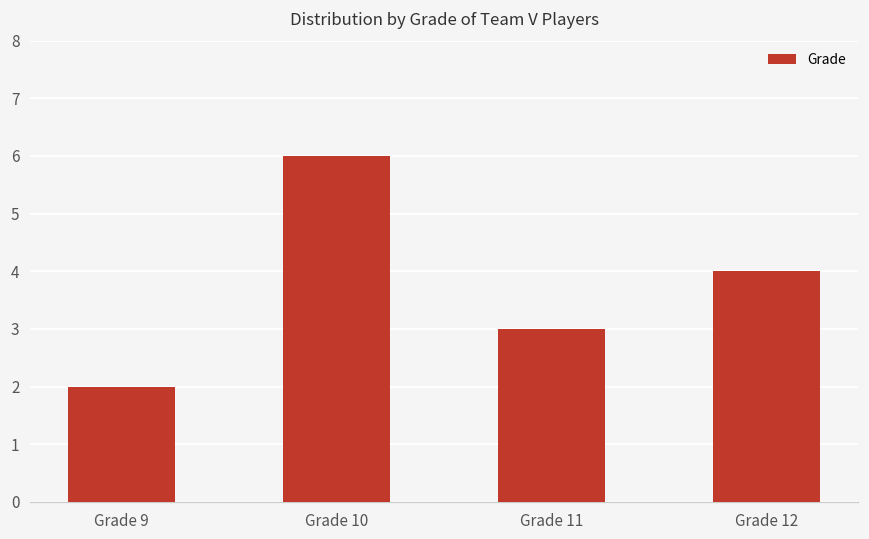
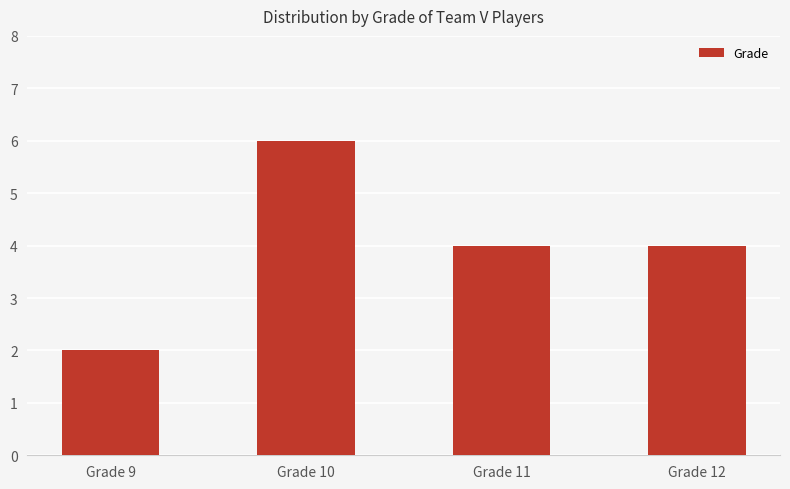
  {
    "Grade 9": 2,
    "Grade 10": 6,
-   "Grade 11": 3,
+   "Grade 11": 4,
    "Grade 12": 4
  }
